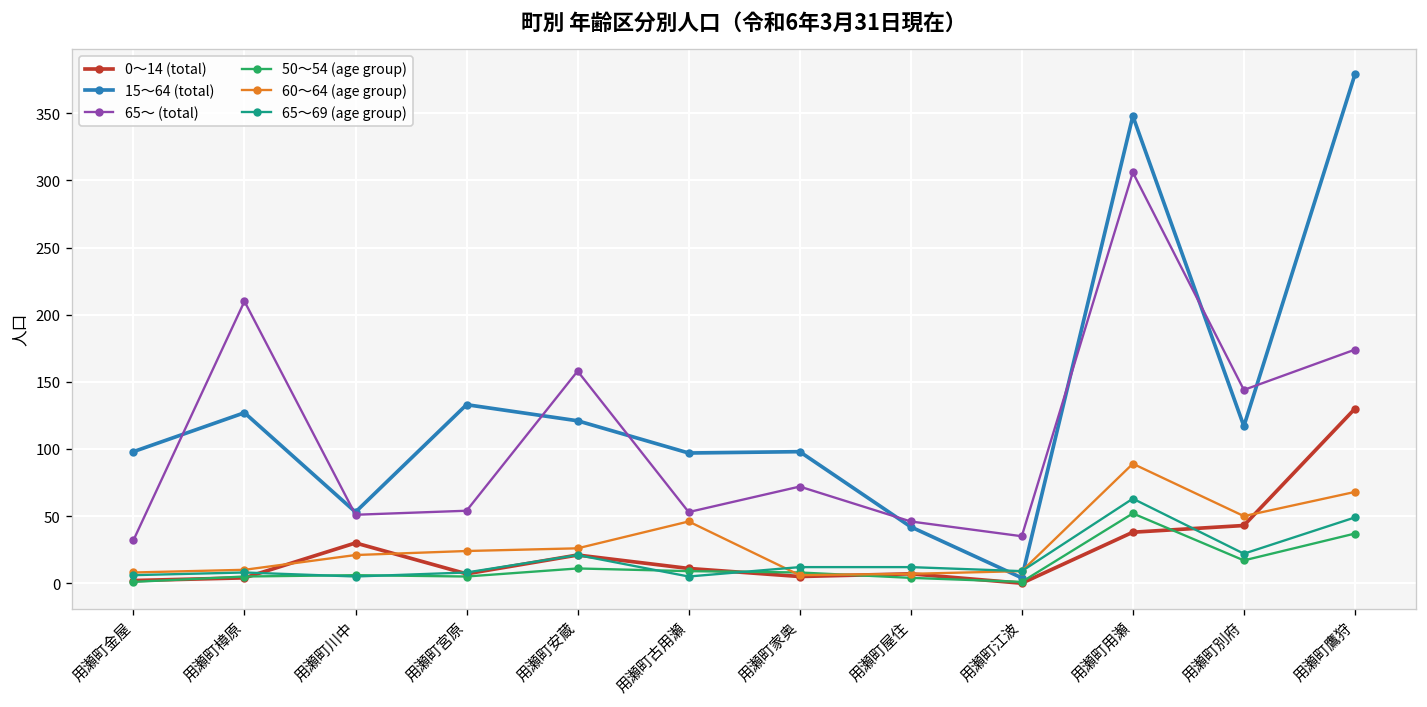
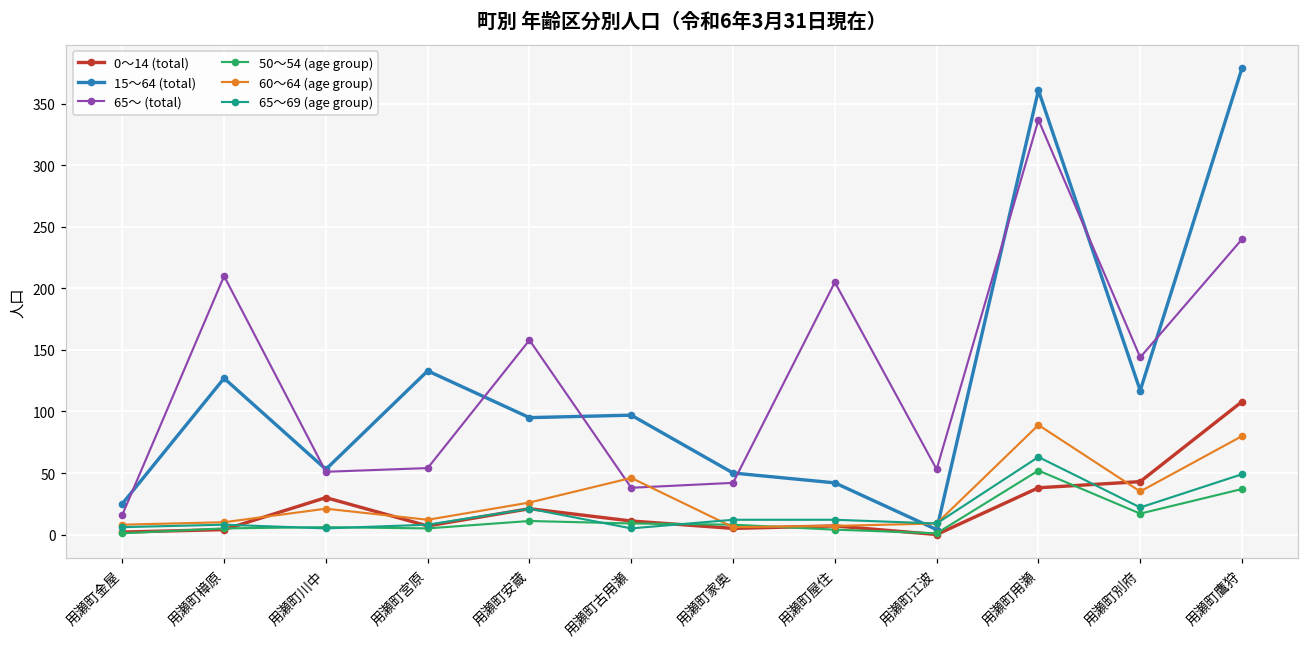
  {
    "0～14 (total)": {
      "用瀬町川中": 30,
      "用瀬町用瀬": 38,
      "用瀬町別府": 43,
-     "用瀬町鷹狩": 130
+     "用瀬町鷹狩": 108
    },
    "15～64 (total)": {
-     "用瀬町金屋": 98,
+     "用瀬町金屋": 25,
      "用瀬町樟原": 127,
      "用瀬町宮原": 133,
-     "用瀬町安蔵": 121,
+     "用瀬町安蔵": 95,
      "用瀬町古用瀬": 97,
-     "用瀬町家奥": 98,
+     "用瀬町家奥": 50,
      "用瀬町屋住": 42,
      "用瀬町江波": 4,
-     "用瀬町用瀬": 348,
+     "用瀬町用瀬": 361,
      "用瀬町別府": 117,
      "用瀬町鷹狩": 379
    },
    "65～ (total)": {
-     "用瀬町金屋": 32,
+     "用瀬町金屋": 16,
      "用瀬町樟原": 210,
      "用瀬町宮原": 54,
      "用瀬町安蔵": 158,
-     "用瀬町古用瀬": 53,
-     "用瀬町家奥": 72,
-     "用瀬町屋住": 46,
-     "用瀬町江波": 35,
-     "用瀬町用瀬": 306,
+     "用瀬町古用瀬": 38,
+     "用瀬町家奥": 42,
+     "用瀬町屋住": 205,
+     "用瀬町江波": 53,
+     "用瀬町用瀬": 337,
      "用瀬町別府": 144,
-     "用瀬町鷹狩": 174
+     "用瀬町鷹狩": 240
    },
    "60～64 (age group)": {
      "用瀬町川中": 21,
-     "用瀬町宮原": 24,
+     "用瀬町宮原": 12,
      "用瀬町安蔵": 26,
      "用瀬町古用瀬": 46,
      "用瀬町用瀬": 89,
-     "用瀬町別府": 50,
-     "用瀬町鷹狩": 68
+     "用瀬町別府": 35,
+     "用瀬町鷹狩": 80
    }
  }
